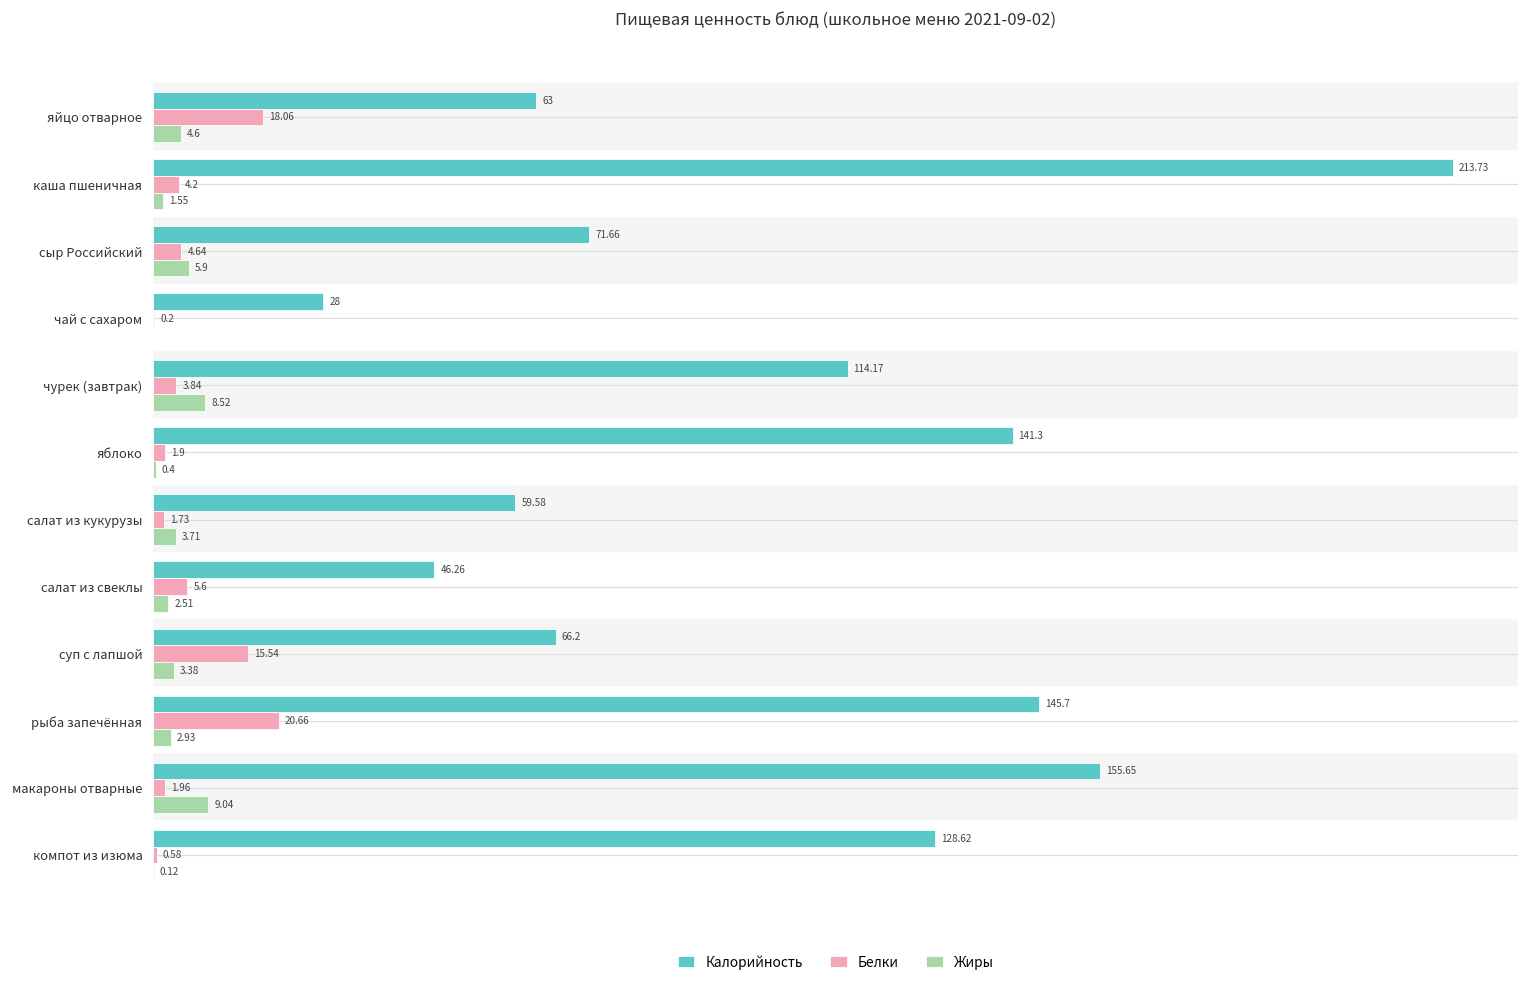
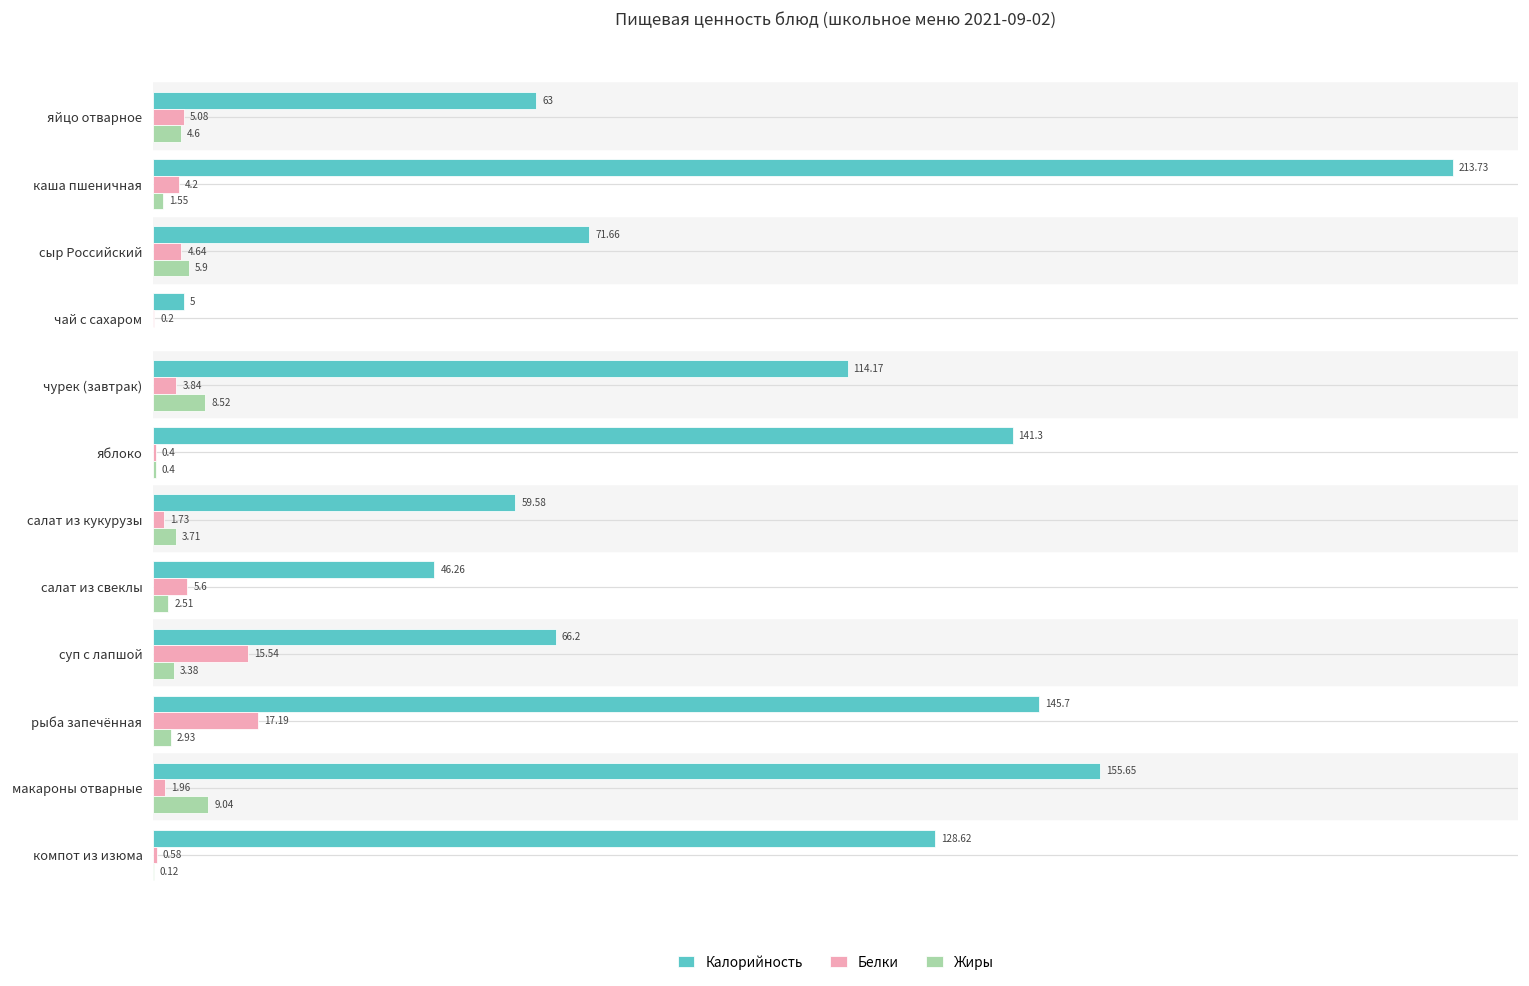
  {
    "Калорийность": {
      "яйцо отварное": 63,
      "каша пшеничная": 213.73,
      "сыр Российский": 71.66,
-     "чай с сахаром": 28,
+     "чай с сахаром": 5,
      "чурек (завтрак)": 114.17,
      "яблоко": 141.3,
      "салат из кукурузы": 59.58,
      "салат из свеклы": 46.26,
      "суп с лапшой": 66.2,
      "рыба запечённая": 145.7,
      "макароны отварные": 155.65,
      "компот из изюма": 128.62
    },
    "Белки": {
-     "яйцо отварное": 18.06,
+     "яйцо отварное": 5.08,
      "каша пшеничная": 4.2,
      "сыр Российский": 4.64,
      "чай с сахаром": 0.2,
      "чурек (завтрак)": 3.84,
-     "яблоко": 1.9,
+     "яблоко": 0.4,
      "салат из кукурузы": 1.73,
      "салат из свеклы": 5.6,
      "суп с лапшой": 15.54,
-     "рыба запечённая": 20.66,
+     "рыба запечённая": 17.19,
      "макароны отварные": 1.96,
      "компот из изюма": 0.58
    },
    "Жиры": {
      "яйцо отварное": 4.6,
      "каша пшеничная": 1.55,
      "сыр Российский": 5.9,
      "чурек (завтрак)": 8.52,
      "яблоко": 0.4,
      "салат из кукурузы": 3.71,
      "салат из свеклы": 2.51,
      "суп с лапшой": 3.38,
      "рыба запечённая": 2.93,
      "макароны отварные": 9.04,
      "компот из изюма": 0.12
    }
  }
